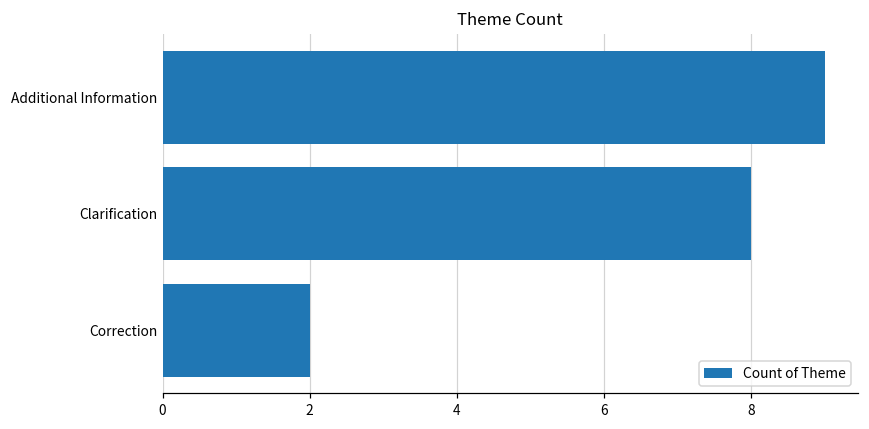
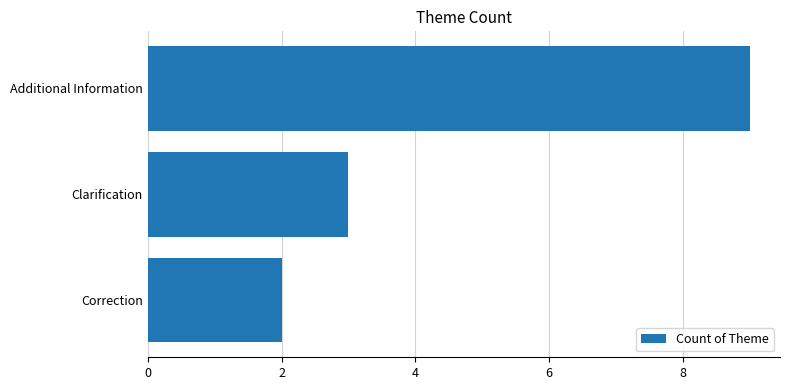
  {
    "Additional Information": 9,
-   "Clarification": 8,
+   "Clarification": 3,
    "Correction": 2
  }
